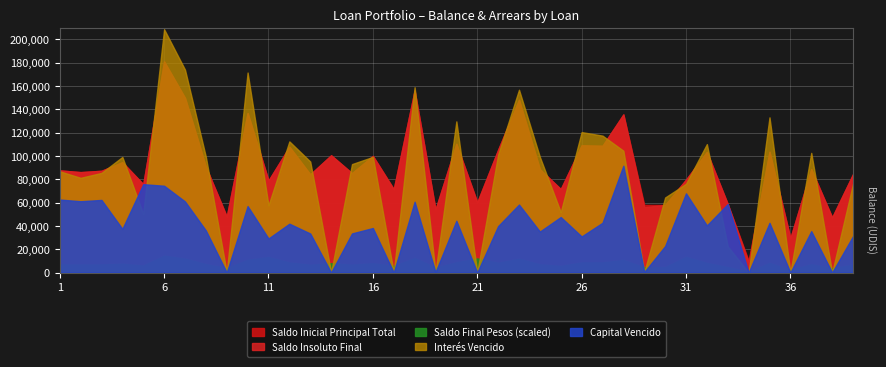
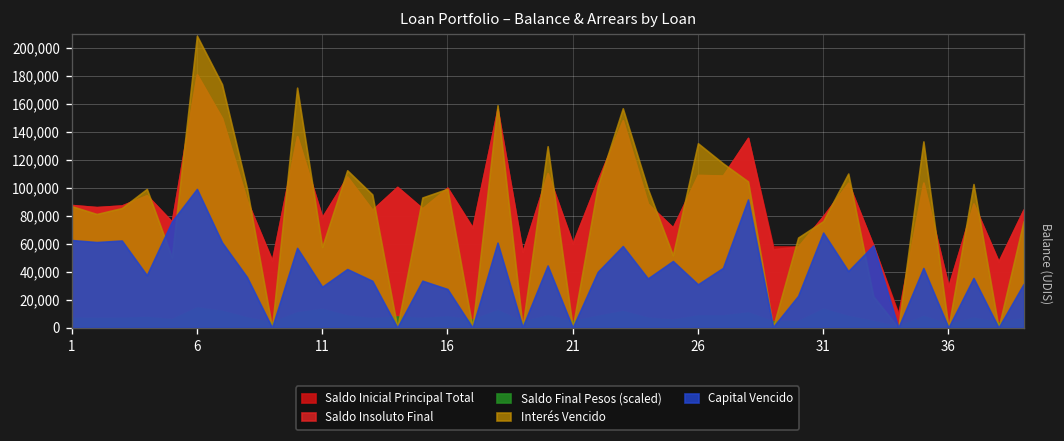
  {
    "Saldo Final Pesos (scaled)": {
      "1": "7,000",
      "6": "14,000",
      "11": "13,000",
      "16": "8,000",
-     "21": "12,000",
+     "21": "5,000",
      "26": "9,000",
      "31": "13,000",
      "36": "2,000"
    },
    "Interés Vencido": {
      "6": "209,000",
      "11": "58,000",
-     "26": "120,000",
+     "26": "132,000",
      "31": "76,000"
    },
    "Capital Vencido": {
      "1": "63,000",
-     "6": "74,000",
+     "6": "99,000",
      "11": "29,000",
-     "16": "38,000",
+     "16": "28,000",
      "26": "31,000",
      "31": "68,000"
    }
  }
